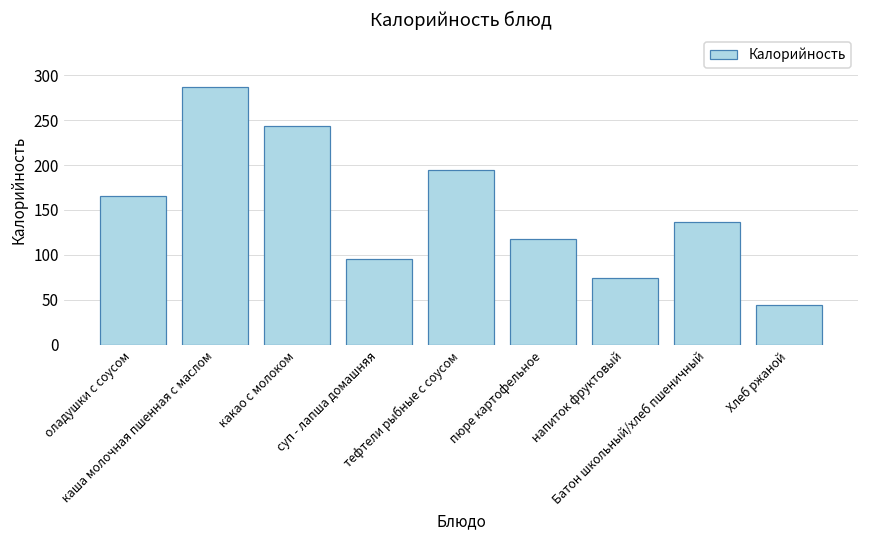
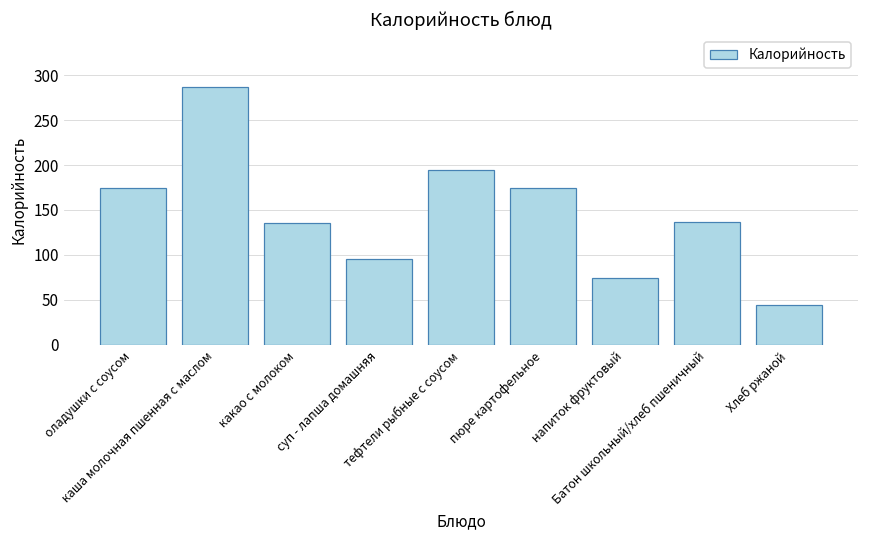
  {
-   "оладушки с соусом": 170,
+   "оладушки с соусом": 180,
    "каша молочная пшенная с маслом": 290,
-   "какао с молоком": 240,
+   "какао с молоком": 140,
    "суп - лапша домашняя": 100,
    "тефтели рыбные с соусом": 200,
-   "пюре картофельное": 120,
+   "пюре картофельное": 180,
    "напиток фруктовый": 70,
    "Батон школьный/хлеб пшеничный": 140,
    "Хлеб ржаной": 40
  }
